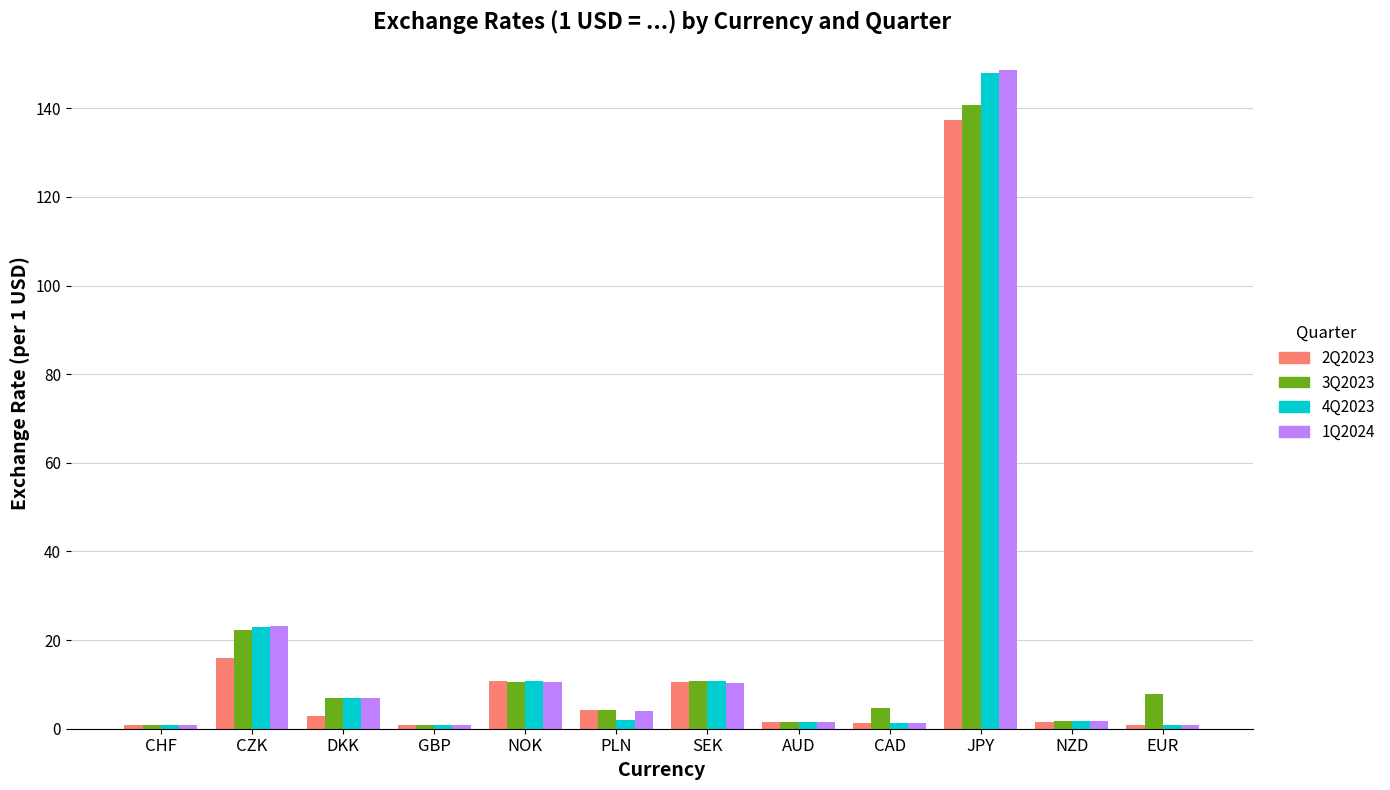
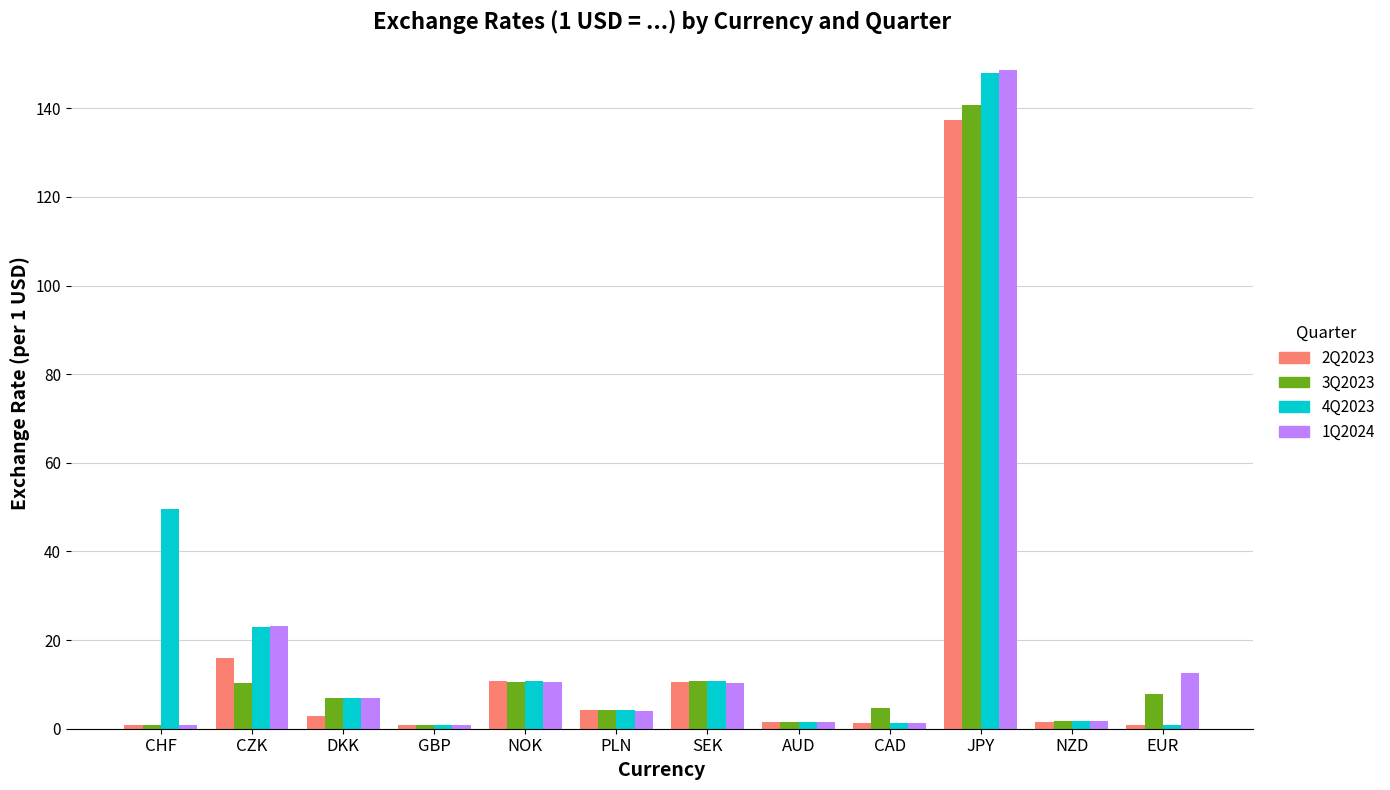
  {
    "2Q2023": {
      "CHF": 1,
      "CZK": 16,
      "DKK": 3,
      "GBP": 1,
      "NOK": 11,
      "PLN": 4,
      "SEK": 11,
      "AUD": 1,
      "CAD": 1,
      "JPY": 137,
      "NZD": 2,
      "EUR": 1
    },
    "3Q2023": {
      "CHF": 1,
-     "CZK": 22,
+     "CZK": 10,
      "DKK": 7,
      "GBP": 1,
      "NOK": 10,
      "PLN": 4,
      "SEK": 11,
      "AUD": 2,
      "CAD": 5,
      "JPY": 141,
      "NZD": 2,
      "EUR": 8
    },
    "4Q2023": {
-     "CHF": 1,
+     "CHF": 50,
      "CZK": 23,
      "DKK": 7,
      "GBP": 1,
      "NOK": 11,
-     "PLN": 2,
+     "PLN": 4,
      "SEK": 11,
      "AUD": 2,
      "CAD": 1,
      "JPY": 148,
      "NZD": 2,
      "EUR": 1
    },
    "1Q2024": {
      "CHF": 1,
      "CZK": 23,
      "DKK": 7,
      "GBP": 1,
      "NOK": 11,
      "PLN": 4,
      "SEK": 10,
      "AUD": 2,
      "CAD": 1,
      "JPY": 149,
      "NZD": 2,
-     "EUR": 1
+     "EUR": 13
    }
  }
